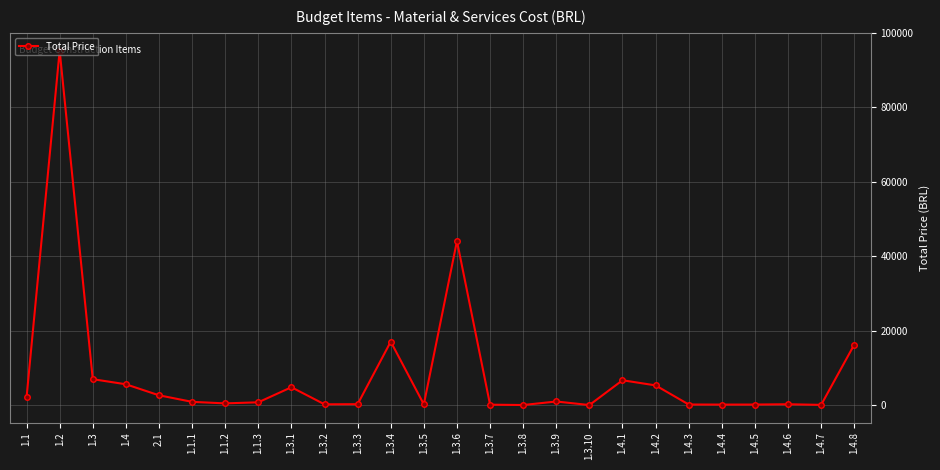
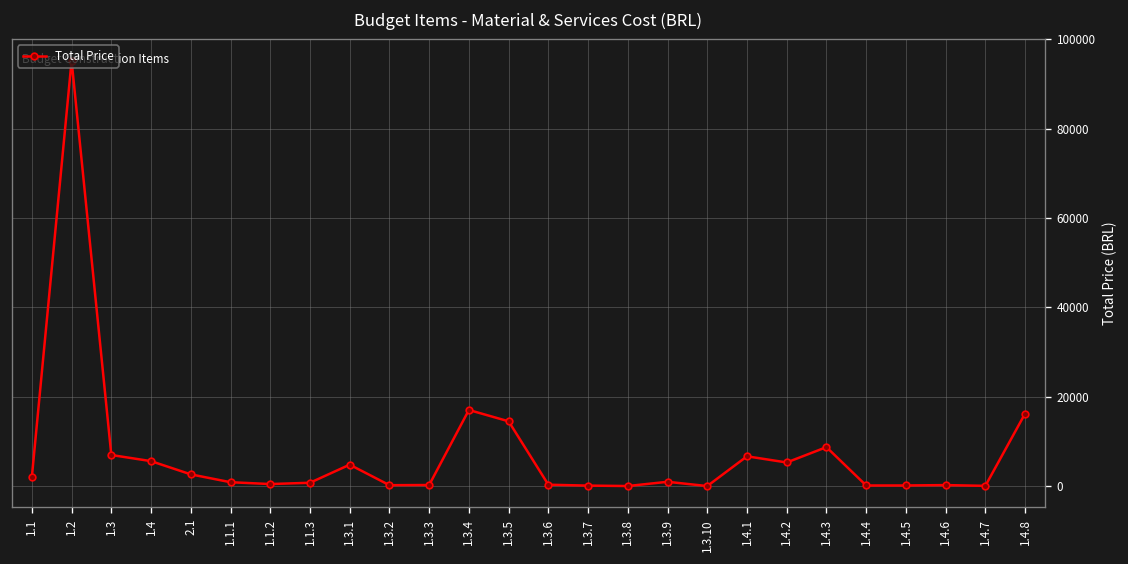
  {
    "1.1": 2000,
    "1.3": 7000,
    "1.4": 6000,
    "2.1": 3000,
    "1.1.1": 1000,
    "1.1.2": 0,
    "1.1.3": 1000,
    "1.3.1": 5000,
    "1.3.2": 0,
    "1.3.3": 0,
    "1.3.4": 17000,
-   "1.3.5": 0,
-   "1.3.6": 44000,
+   "1.3.5": 15000,
+   "1.3.6": 0,
    "1.3.7": 0,
    "1.3.8": 0,
    "1.3.9": 1000,
    "1.3.10": 0,
    "1.4.1": 7000,
    "1.4.2": 5000,
-   "1.4.3": 0,
+   "1.4.3": 9000,
    "1.4.4": 0,
    "1.4.5": 0,
    "1.4.6": 0,
    "1.4.7": 0,
    "1.4.8": 16000
  }
